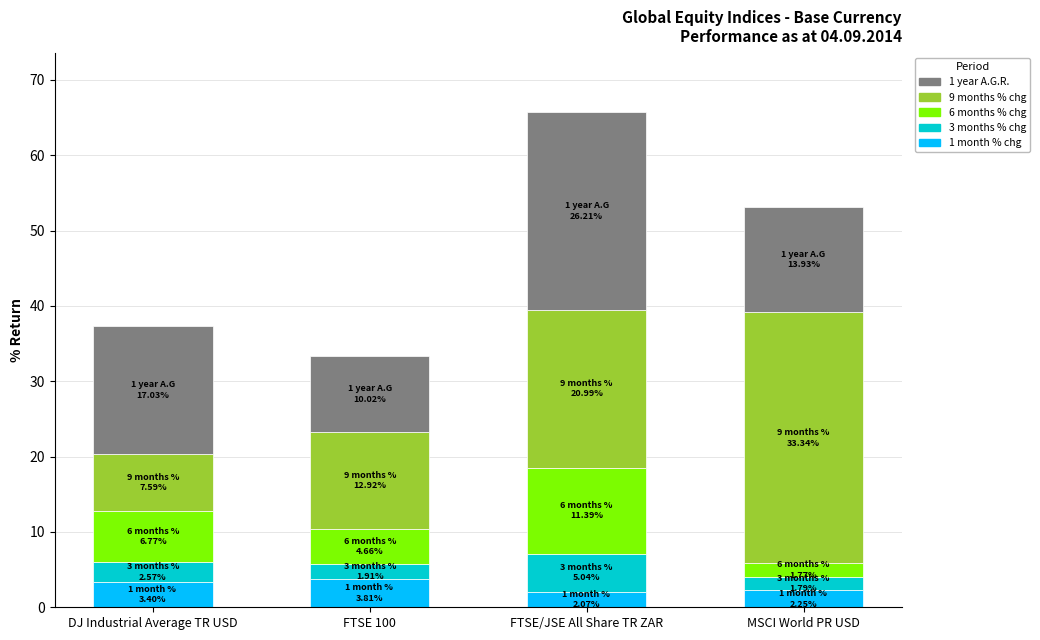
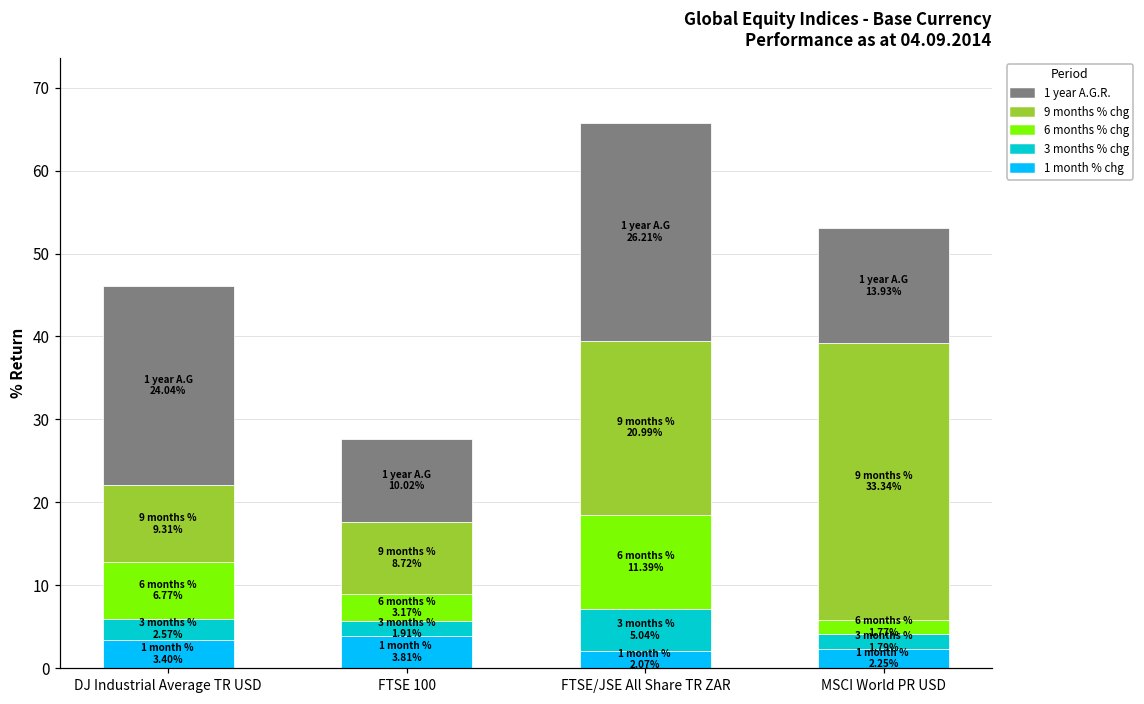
  {
    "6 months % chg": {
      "DJ Industrial Average TR USD": "6.77%",
-     "FTSE 100": "4.66%",
+     "FTSE 100": "3.17%",
      "FTSE/JSE All Share TR ZAR": "11.39%"
    },
    "9 months % chg": {
-     "DJ Industrial Average TR USD": "7.59%",
-     "FTSE 100": "12.92%",
+     "DJ Industrial Average TR USD": "9.31%",
+     "FTSE 100": "8.72%",
      "FTSE/JSE All Share TR ZAR": "20.99%",
      "MSCI World PR USD": "33.34%"
    },
    "1 year A.G.R.": {
-     "DJ Industrial Average TR USD": "17.03%",
+     "DJ Industrial Average TR USD": "24.04%",
      "FTSE 100": "10.02%",
      "FTSE/JSE All Share TR ZAR": "26.21%",
      "MSCI World PR USD": "13.93%"
    }
  }
